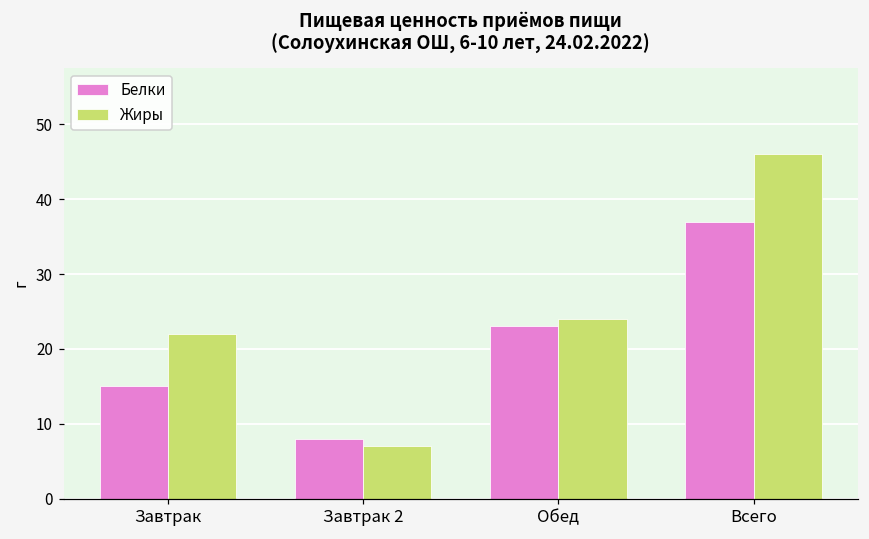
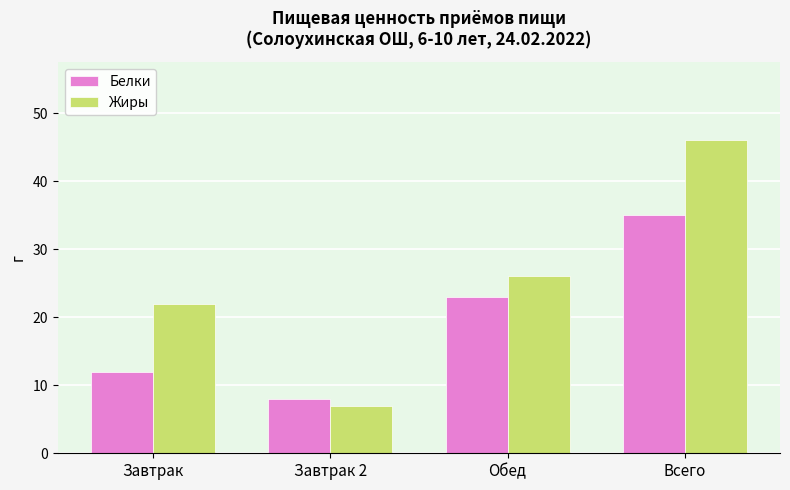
  {
    "Белки": {
-     "Завтрак": 15,
+     "Завтрак": 12,
      "Завтрак 2": 8,
      "Обед": 23,
-     "Всего": 37
+     "Всего": 35
    },
    "Жиры": {
      "Завтрак": 22,
      "Завтрак 2": 7,
-     "Обед": 24,
+     "Обед": 26,
      "Всего": 46
    }
  }
